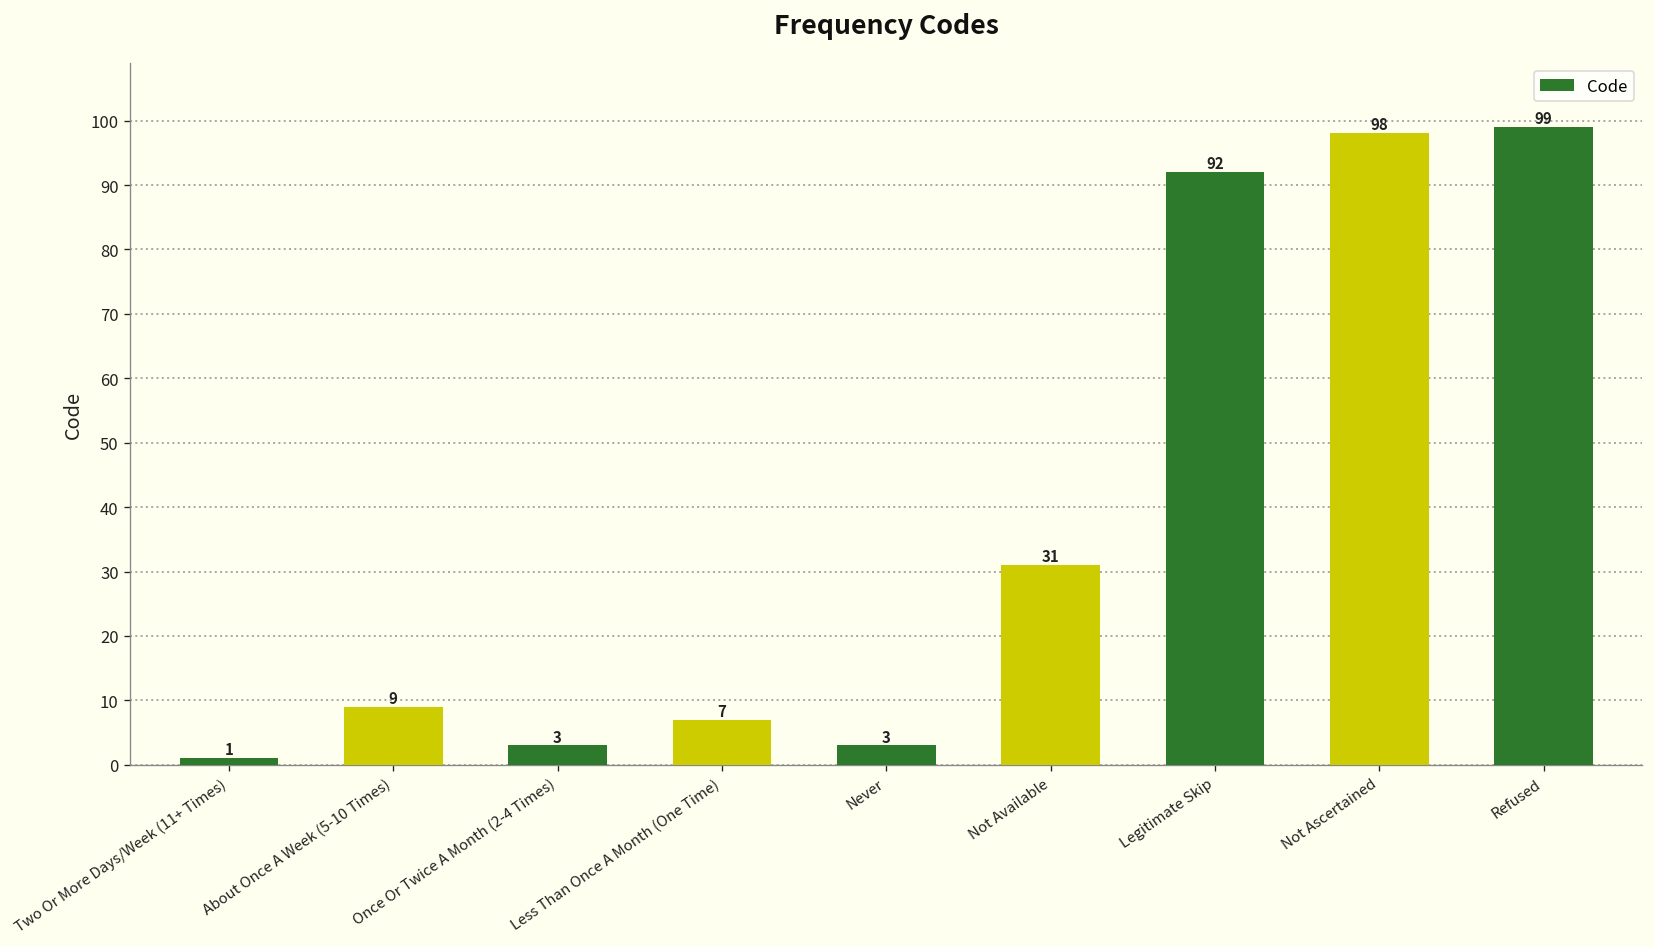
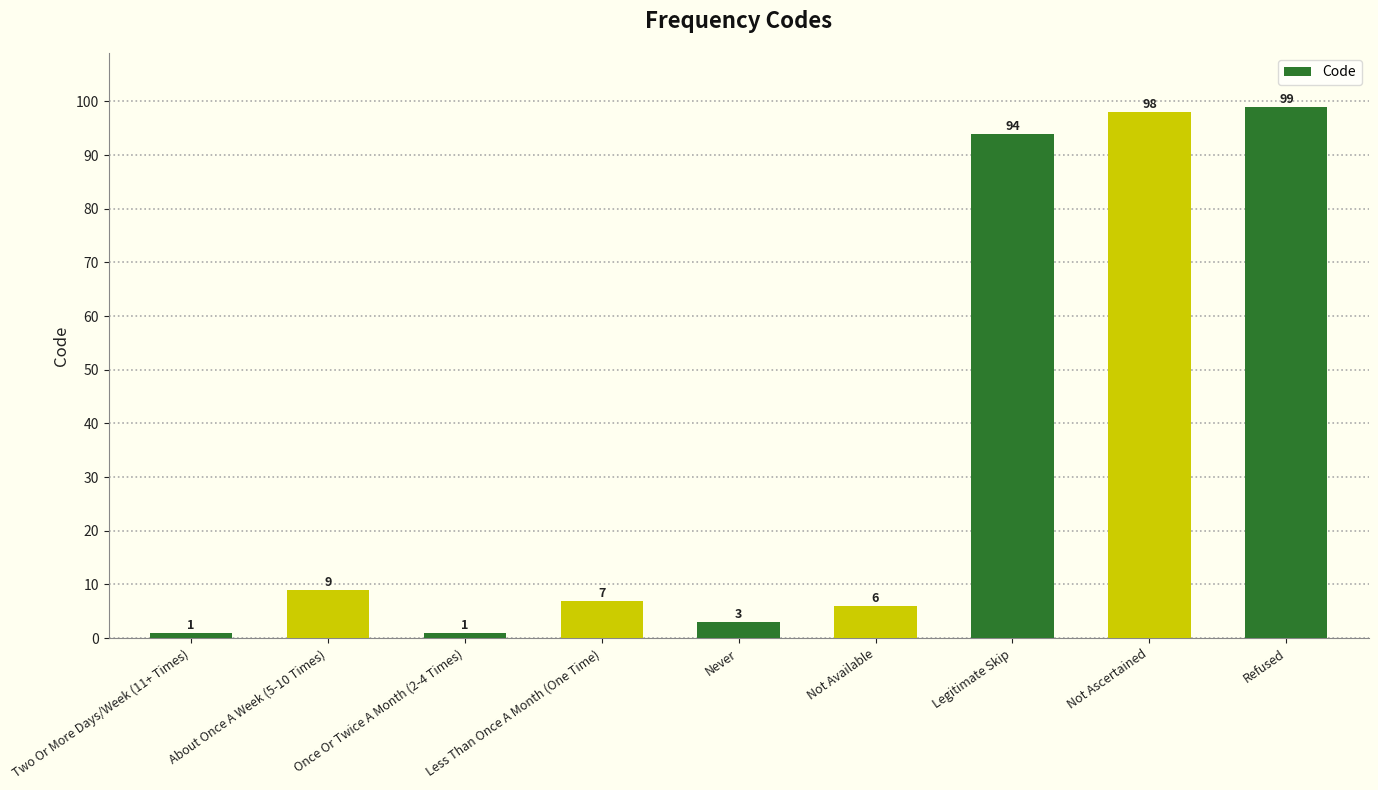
  {
    "Two Or More Days/Week (11+ Times)": 1,
    "About Once A Week (5-10 Times)": 9,
-   "Once Or Twice A Month (2-4 Times)": 3,
+   "Once Or Twice A Month (2-4 Times)": 1,
    "Less Than Once A Month (One Time)": 7,
    "Never": 3,
-   "Not Available": 31,
-   "Legitimate Skip": 92,
+   "Not Available": 6,
+   "Legitimate Skip": 94,
    "Not Ascertained": 98,
    "Refused": 99
  }
